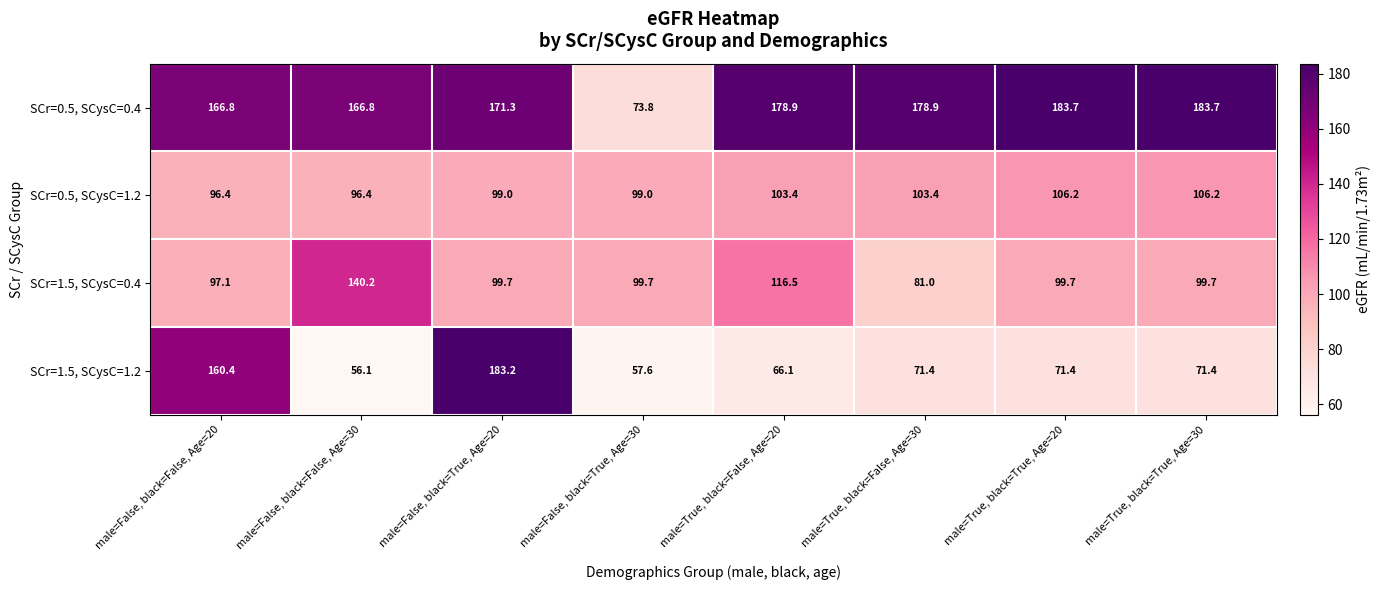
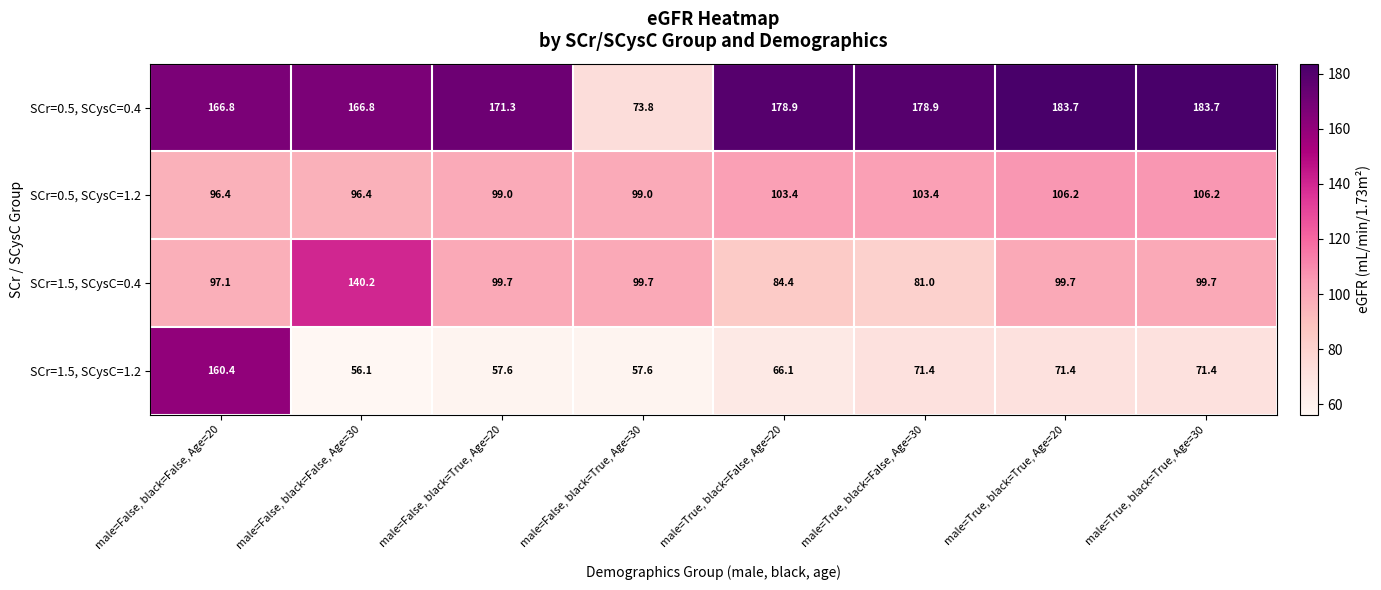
  {
    "SCr=0.5, SCysC=0.4": {
      "male=False, black=False, Age=20": 166.8,
      "male=False, black=False, Age=30": 166.8,
      "male=False, black=True, Age=20": 171.3,
      "male=False, black=True, Age=30": 73.8,
      "male=True, black=False, Age=20": 178.9,
      "male=True, black=False, Age=30": 178.9,
      "male=True, black=True, Age=20": 183.7,
      "male=True, black=True, Age=30": 183.7
    },
    "SCr=0.5, SCysC=1.2": {
      "male=False, black=False, Age=20": 96.4,
      "male=False, black=False, Age=30": 96.4,
      "male=False, black=True, Age=20": 99.0,
      "male=False, black=True, Age=30": 99.0,
      "male=True, black=False, Age=20": 103.4,
      "male=True, black=False, Age=30": 103.4,
      "male=True, black=True, Age=20": 106.2,
      "male=True, black=True, Age=30": 106.2
    },
    "SCr=1.5, SCysC=0.4": {
      "male=False, black=False, Age=20": 97.1,
      "male=False, black=False, Age=30": 140.2,
      "male=False, black=True, Age=20": 99.7,
      "male=False, black=True, Age=30": 99.7,
-     "male=True, black=False, Age=20": 116.5,
+     "male=True, black=False, Age=20": 84.4,
      "male=True, black=False, Age=30": 81.0,
      "male=True, black=True, Age=20": 99.7,
      "male=True, black=True, Age=30": 99.7
    },
    "SCr=1.5, SCysC=1.2": {
      "male=False, black=False, Age=20": 160.4,
      "male=False, black=False, Age=30": 56.1,
-     "male=False, black=True, Age=20": 183.2,
+     "male=False, black=True, Age=20": 57.6,
      "male=False, black=True, Age=30": 57.6,
      "male=True, black=False, Age=20": 66.1,
      "male=True, black=False, Age=30": 71.4,
      "male=True, black=True, Age=20": 71.4,
      "male=True, black=True, Age=30": 71.4
    }
  }
